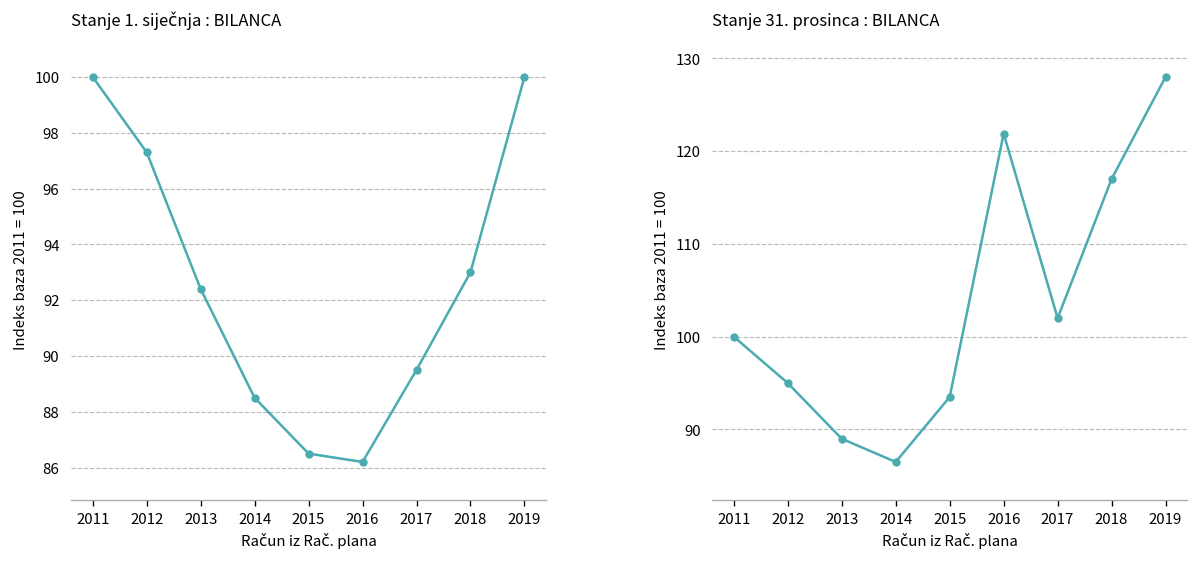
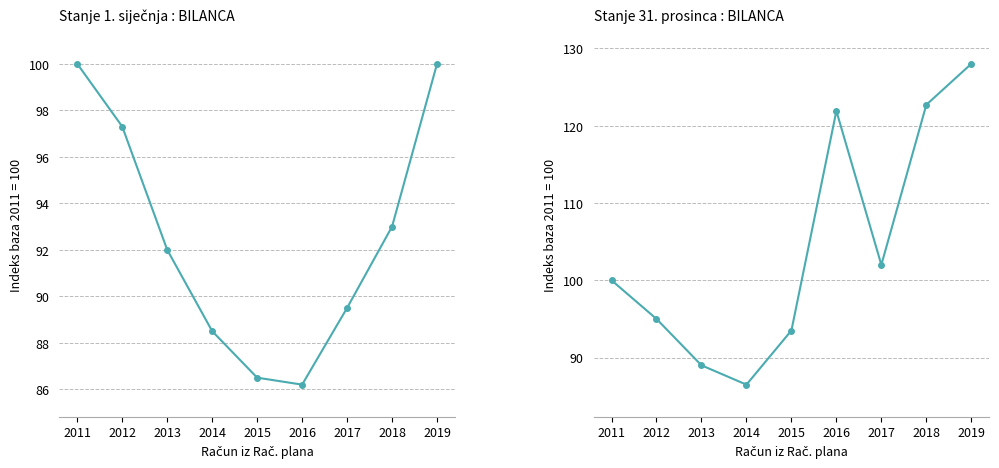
  {
    "Stanje 1. siječnja : BILANCA": {
      "2011": 100.0,
      "2012": 97.3,
-     "2013": 92.4,
+     "2013": 92.0,
      "2014": 88.5,
      "2015": 86.5,
      "2016": 86.2,
      "2017": 89.5,
      "2018": 93.0,
      "2019": 100.0
    },
    "Stanje 31. prosinca : BILANCA": {
      "2011": 100,
      "2012": 95,
      "2013": 89,
      "2014": 87,
      "2015": 94,
      "2016": 122,
      "2017": 102,
-     "2018": 117,
+     "2018": 123,
      "2019": 128
    }
  }
